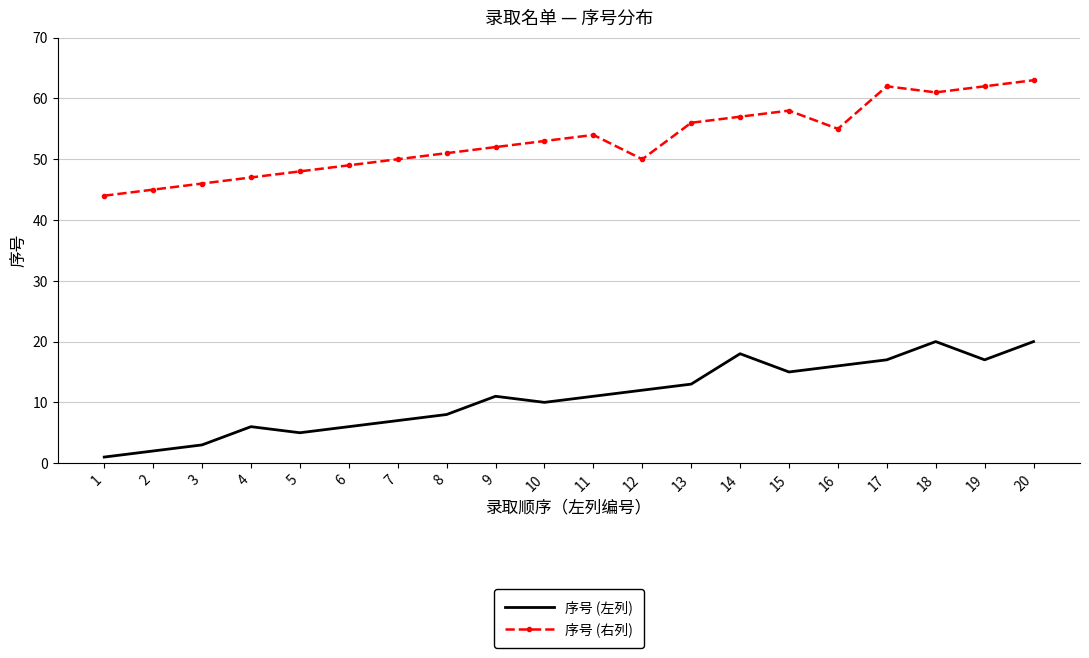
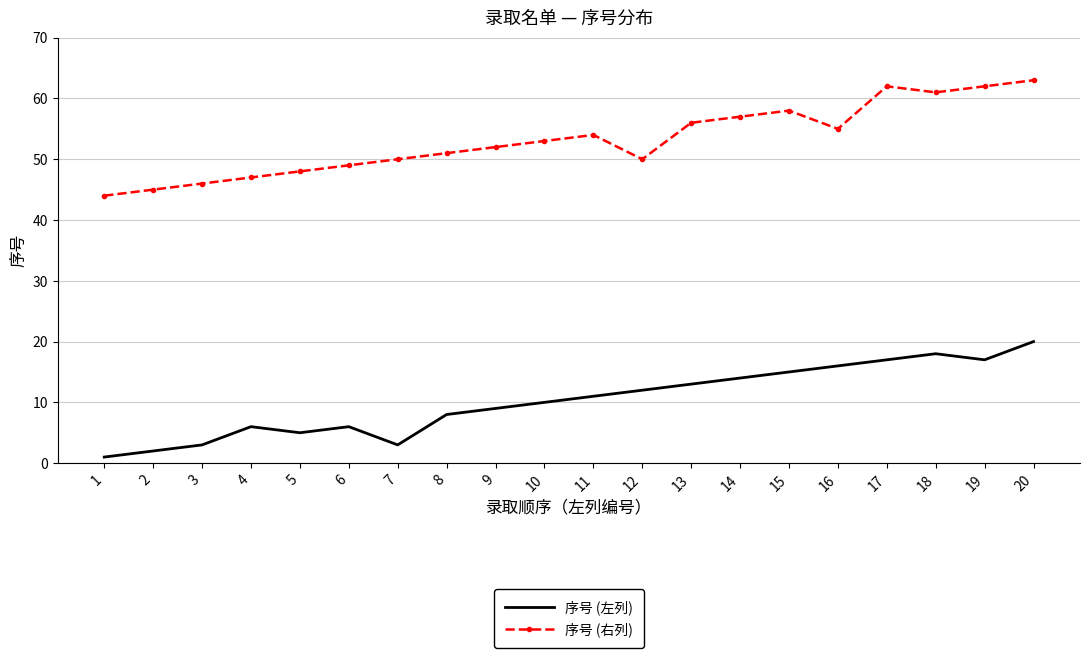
  {
    "序号 (左列)": {
      "1": 1,
      "2": 2,
      "3": 3,
      "4": 6,
      "5": 5,
      "6": 6,
-     "7": 7,
+     "7": 3,
      "8": 8,
-     "9": 11,
+     "9": 9,
      "10": 10,
      "11": 11,
      "12": 12,
      "13": 13,
-     "14": 18,
+     "14": 14,
      "15": 15,
      "16": 16,
      "17": 17,
-     "18": 20,
+     "18": 18,
      "19": 17,
      "20": 20
    },
    "序号 (右列)": {
      "1": 44,
      "2": 45,
      "3": 46,
      "4": 47,
      "5": 48,
      "6": 49,
      "7": 50,
      "8": 51,
      "9": 52,
      "10": 53,
      "11": 54,
      "12": 50,
      "13": 56,
      "14": 57,
      "15": 58,
      "16": 55,
      "17": 62,
      "18": 61,
      "19": 62,
      "20": 63
    }
  }
